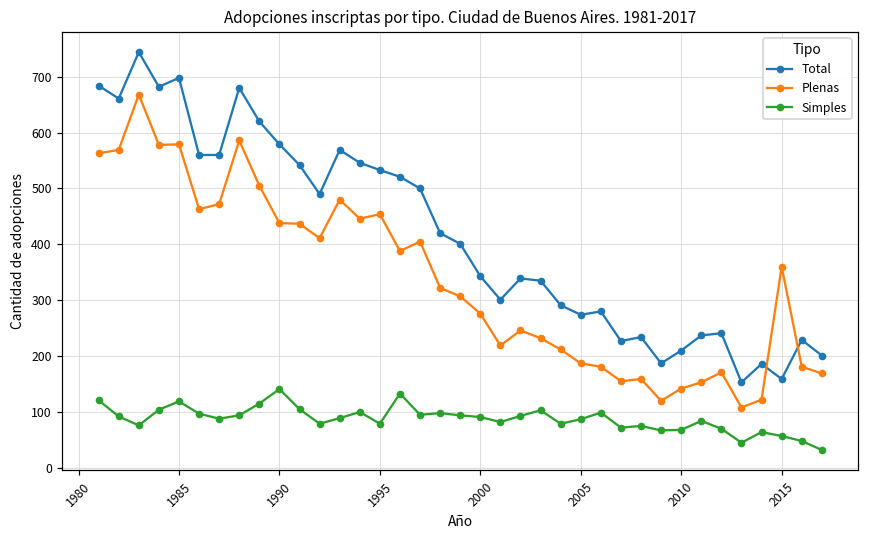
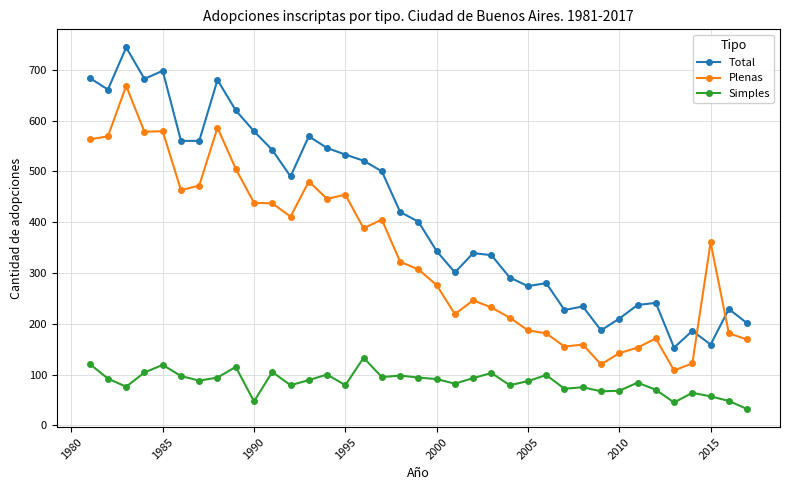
  {
    "Total": {
      "1985": 700,
      "1990": 580,
      "1995": 530,
      "2000": 340,
      "2005": 270,
      "2010": 210,
      "2015": 160
    },
    "Plenas": {
      "1985": 580,
      "1990": 440,
      "1995": 450,
      "2000": 280,
      "2005": 190,
      "2010": 140,
      "2015": 360
    },
    "Simples": {
      "1985": 120,
-     "1990": 140,
+     "1990": 50,
      "1995": 80,
      "2000": 90,
      "2005": 90,
      "2010": 70,
      "2015": 60
    }
  }
